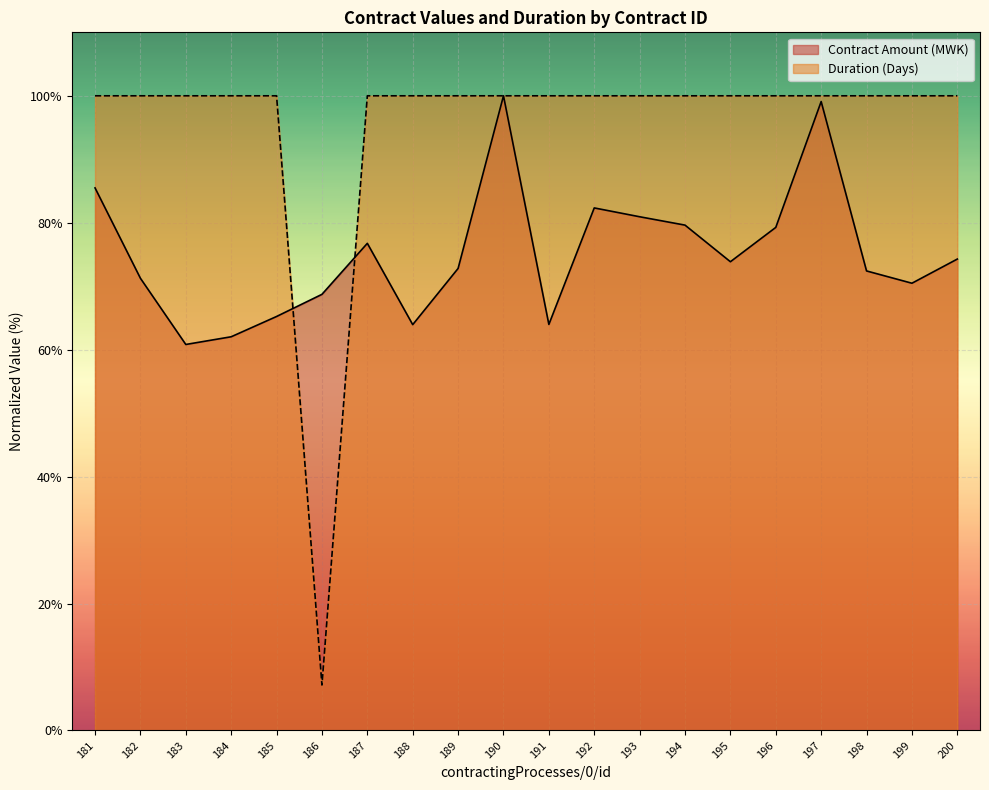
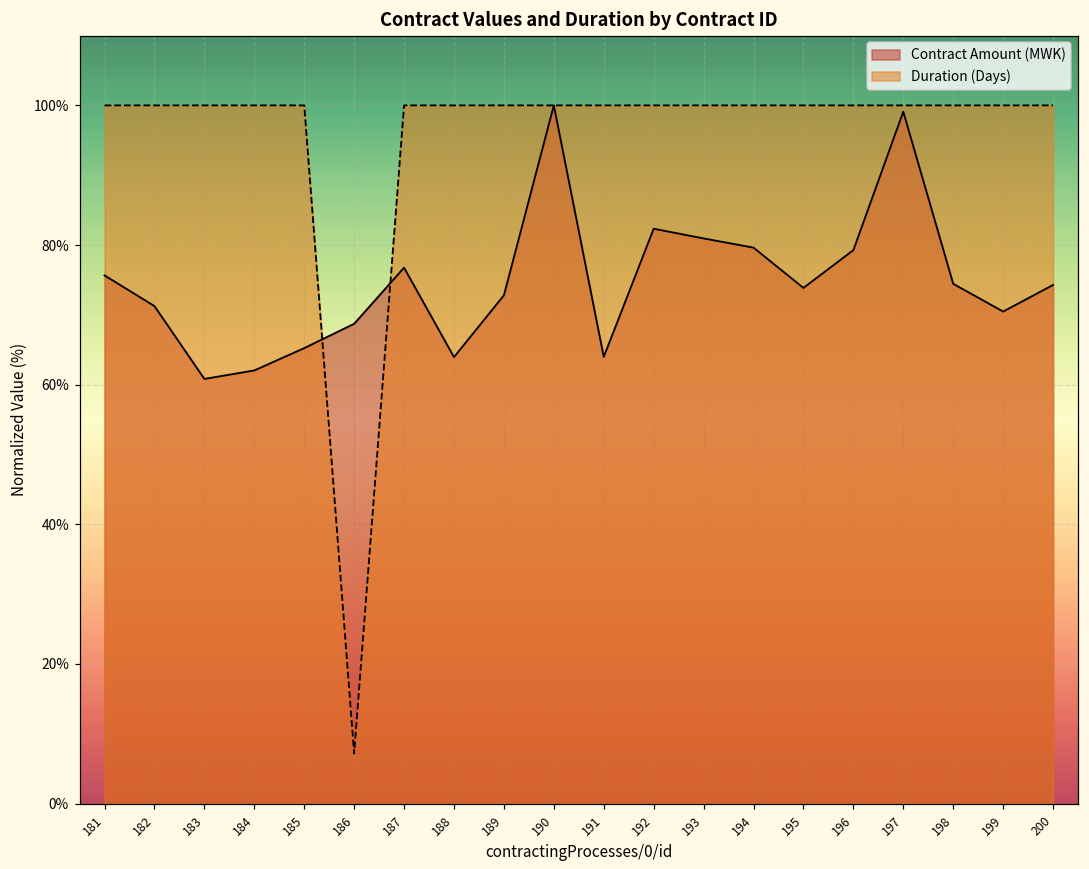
  {
    "Contract Amount (MWK)": {
-     "181": "85%",
+     "181": "76%",
      "182": "71%",
      "183": "61%",
      "184": "62%",
      "185": "65%",
      "186": "69%",
      "187": "77%",
      "188": "64%",
      "189": "73%",
      "191": "64%",
      "192": "82%",
      "193": "81%",
      "194": "80%",
      "195": "74%",
      "196": "79%",
      "197": "99%",
-     "198": "72%",
+     "198": "74%",
      "199": "70%",
      "200": "74%"
    },
    "Duration (Days)": {
      "181": "100%",
      "182": "100%",
      "183": "100%",
      "184": "100%",
      "185": "100%",
      "186": "7%",
      "187": "100%",
      "188": "100%",
      "189": "100%",
      "191": "100%",
      "192": "100%",
      "193": "100%",
      "194": "100%",
      "195": "100%",
      "196": "100%",
      "197": "100%",
      "198": "100%",
      "199": "100%",
      "200": "100%"
    }
  }
